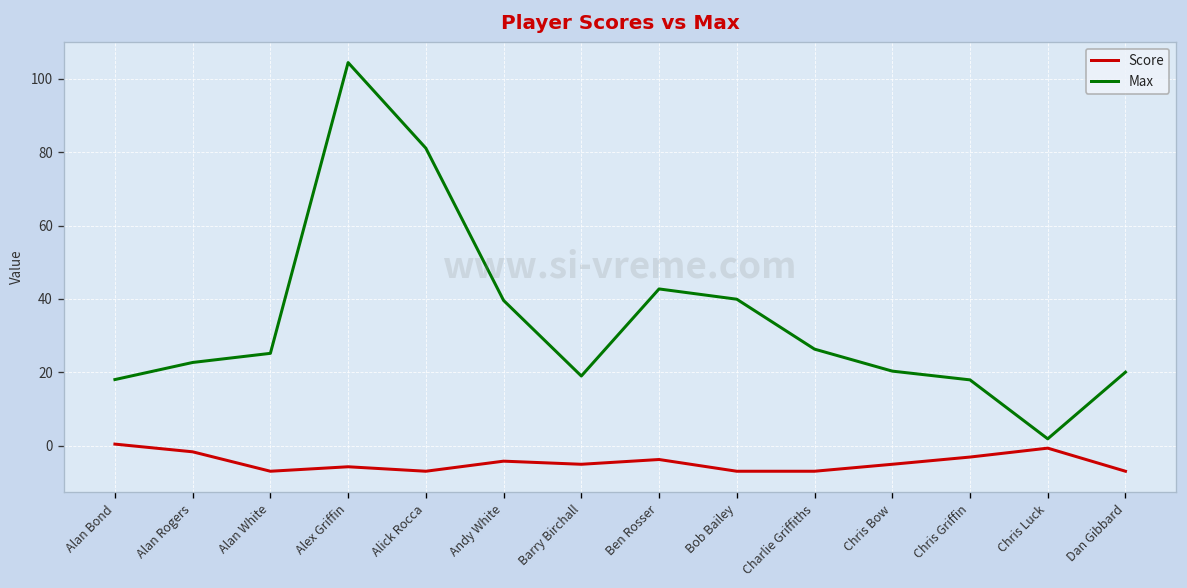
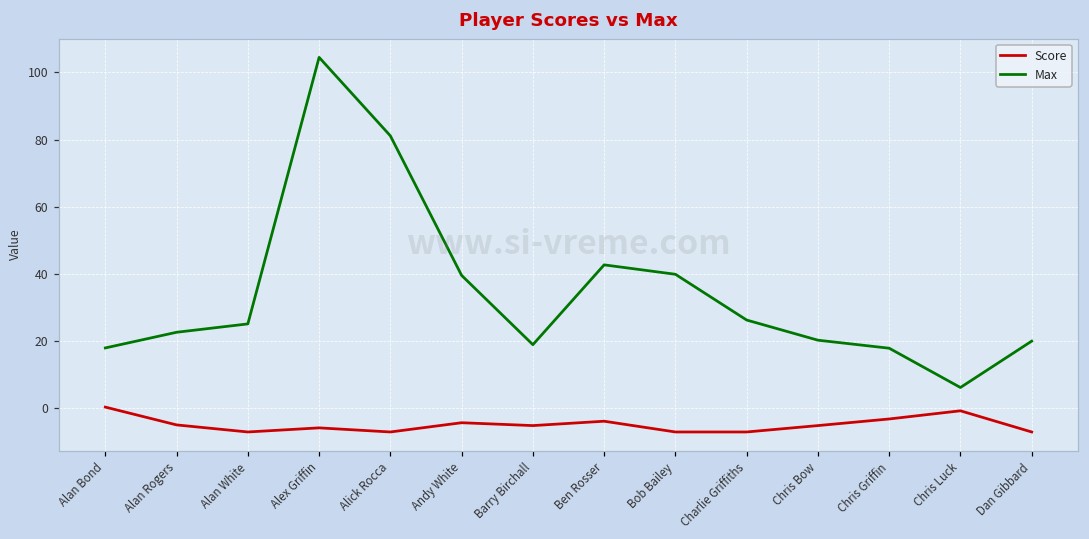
  {
    "Score": {
      "Alan Bond": 0,
-     "Alan Rogers": -2,
+     "Alan Rogers": -5,
      "Alan White": -7,
      "Alex Griffin": -6,
      "Alick Rocca": -7,
      "Andy White": -4,
      "Barry Birchall": -5,
      "Ben Rosser": -4,
      "Bob Bailey": -7,
      "Charlie Griffiths": -7,
      "Chris Bow": -5,
      "Chris Griffin": -3,
      "Chris Luck": -1,
      "Dan Gibbard": -7
    },
    "Max": {
      "Alan Bond": 18,
      "Alan Rogers": 23,
      "Alan White": 25,
      "Alex Griffin": 104,
      "Alick Rocca": 81,
      "Andy White": 40,
      "Barry Birchall": 19,
      "Ben Rosser": 43,
      "Bob Bailey": 40,
      "Charlie Griffiths": 26,
      "Chris Bow": 20,
      "Chris Griffin": 18,
-     "Chris Luck": 2,
+     "Chris Luck": 6,
      "Dan Gibbard": 20
    }
  }
